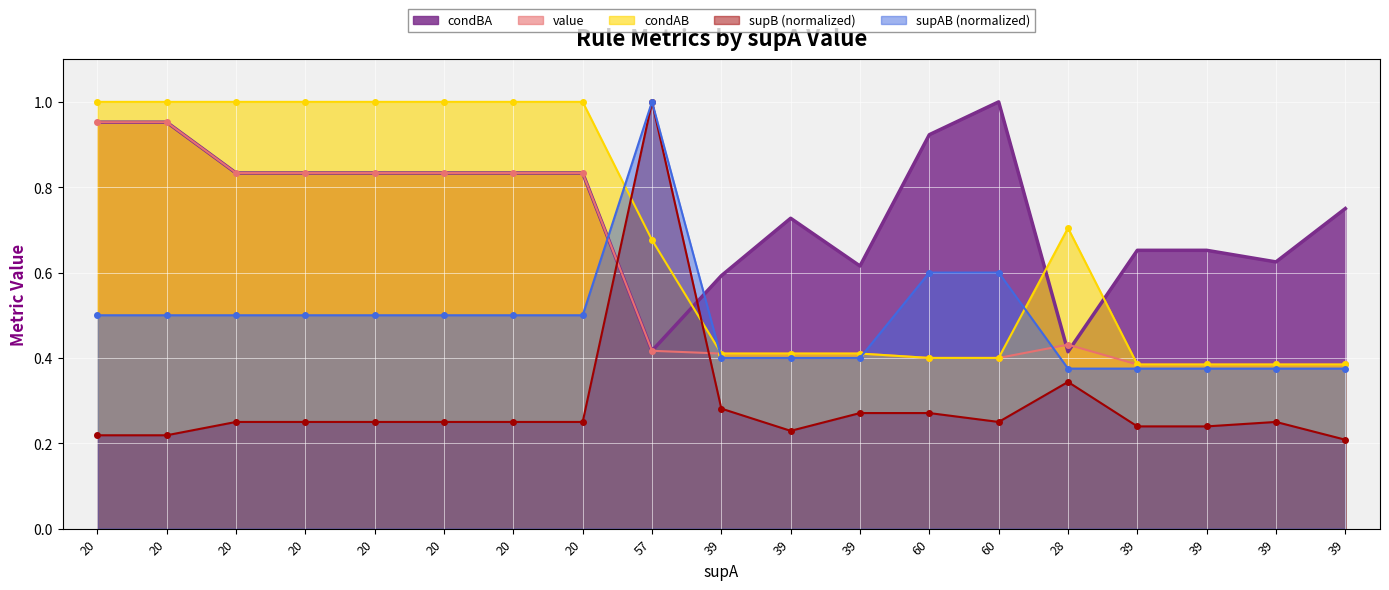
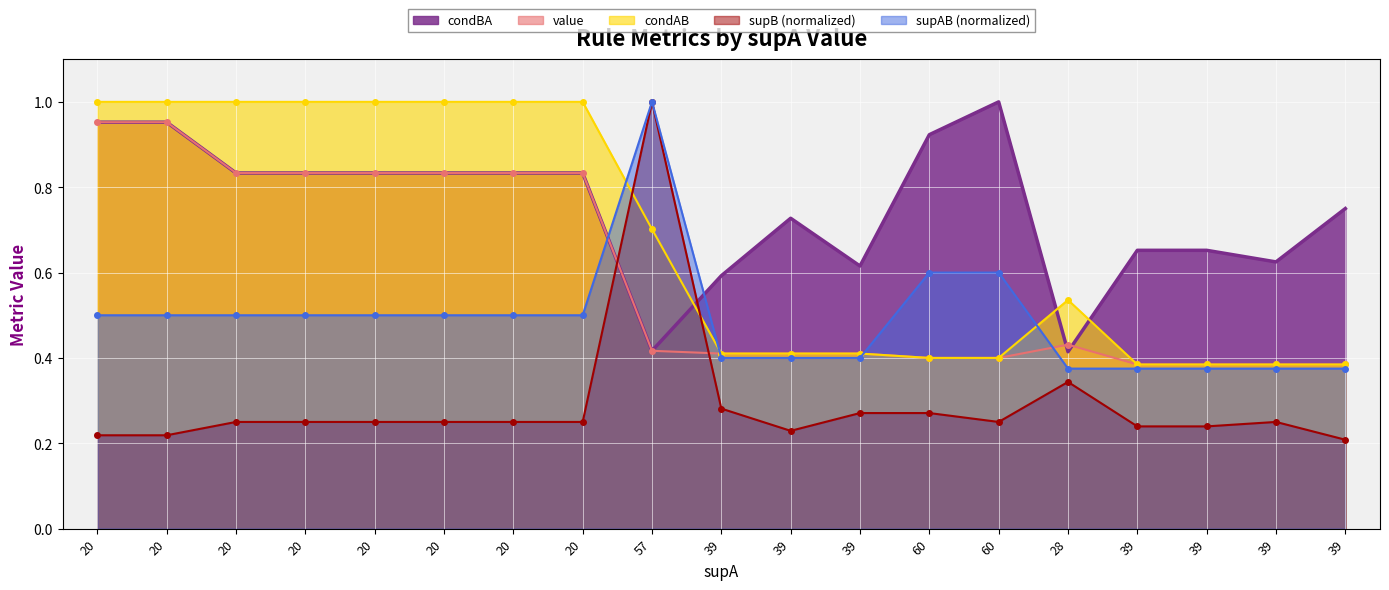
  {
    "condBA": {
      "28": 0.41
    },
    "value": {
      "28": 0.43
    },
    "condAB": {
-     "57": 0.68,
-     "28": 0.70
+     "57": 0.70,
+     "28": 0.54
    },
    "supB (normalized)": {
      "28": 0.34
    },
    "supAB (normalized)": {
      "28": 0.38
    }
  }
